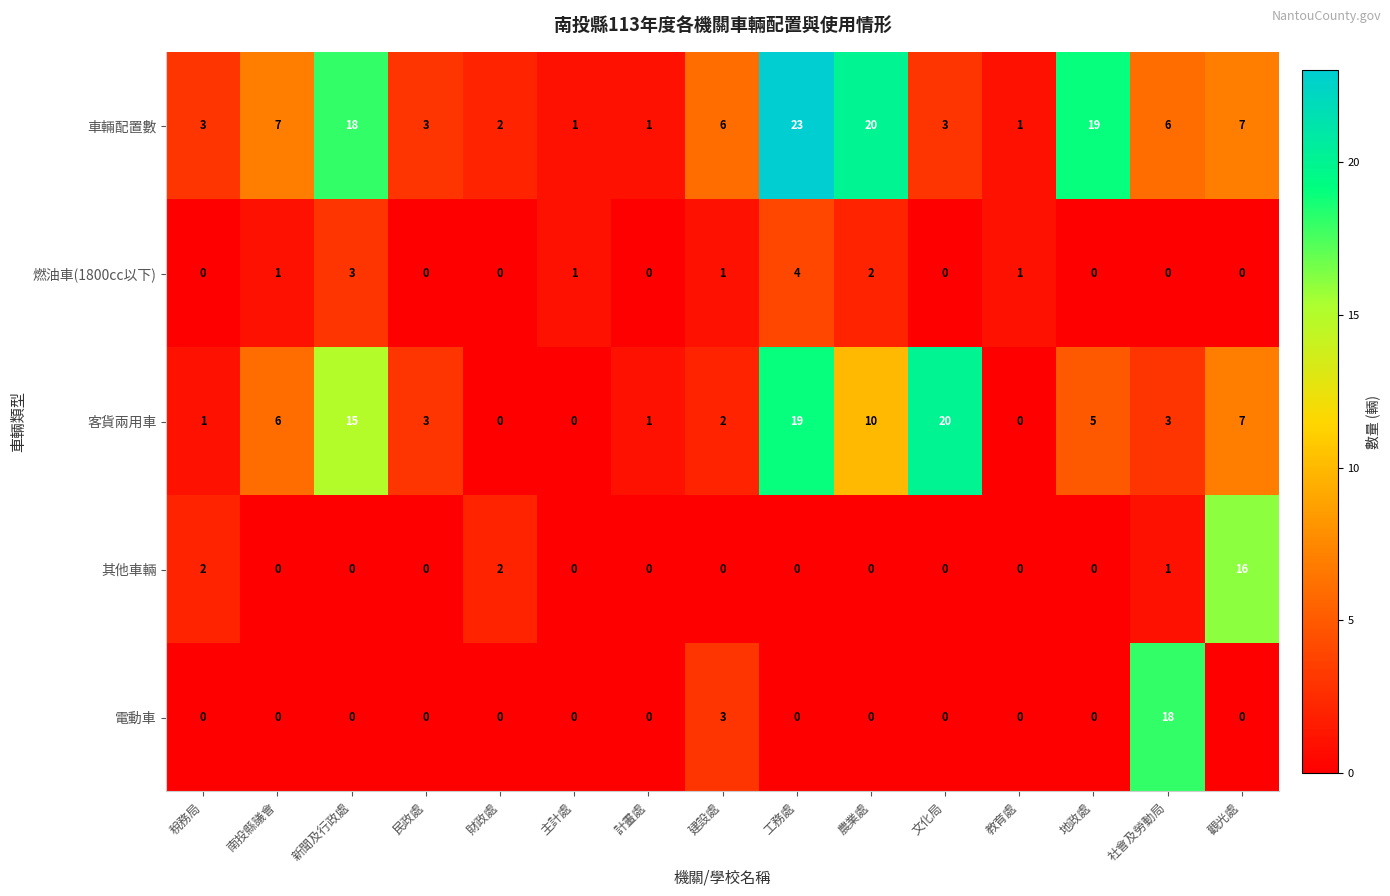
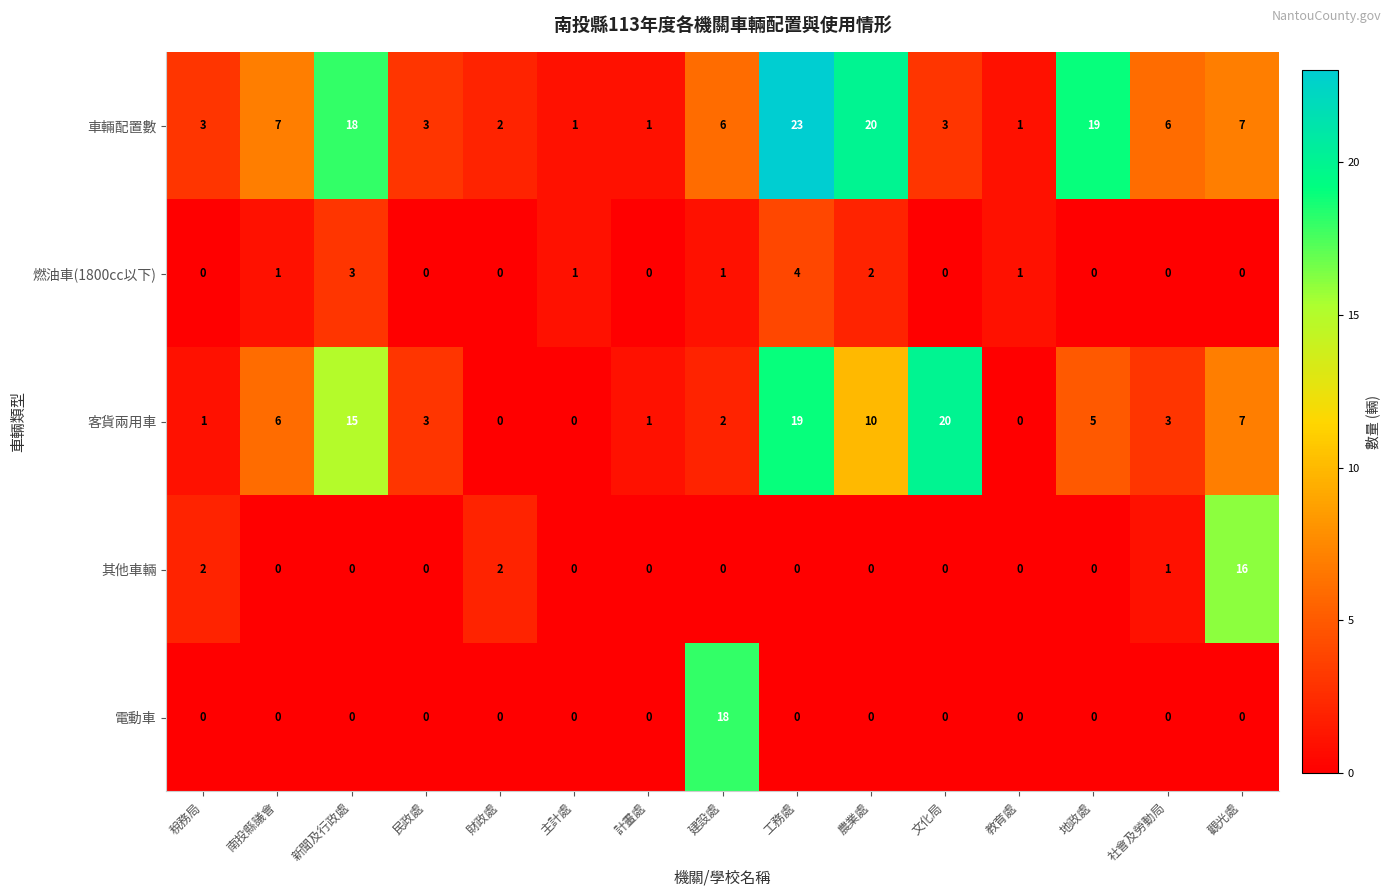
  {
    "車輛配置數": {
      "稅務局": 3,
      "南投縣議會": 7,
      "新聞及行政處": 18,
      "民政處": 3,
      "財政處": 2,
      "主計處": 1,
      "計畫處": 1,
      "建設處": 6,
      "工務處": 23,
      "農業處": 20,
      "文化局": 3,
      "教育處": 1,
      "地政處": 19,
      "社會及勞動局": 6,
      "觀光處": 7
    },
    "燃油車(1800cc以下)": {
      "稅務局": 0,
      "南投縣議會": 1,
      "新聞及行政處": 3,
      "民政處": 0,
      "財政處": 0,
      "主計處": 1,
      "計畫處": 0,
      "建設處": 1,
      "工務處": 4,
      "農業處": 2,
      "文化局": 0,
      "教育處": 1,
      "地政處": 0,
      "社會及勞動局": 0,
      "觀光處": 0
    },
    "客貨兩用車": {
      "稅務局": 1,
      "南投縣議會": 6,
      "新聞及行政處": 15,
      "民政處": 3,
      "財政處": 0,
      "主計處": 0,
      "計畫處": 1,
      "建設處": 2,
      "工務處": 19,
      "農業處": 10,
      "文化局": 20,
      "教育處": 0,
      "地政處": 5,
      "社會及勞動局": 3,
      "觀光處": 7
    },
    "其他車輛": {
      "稅務局": 2,
      "南投縣議會": 0,
      "新聞及行政處": 0,
      "民政處": 0,
      "財政處": 2,
      "主計處": 0,
      "計畫處": 0,
      "建設處": 0,
      "工務處": 0,
      "農業處": 0,
      "文化局": 0,
      "教育處": 0,
      "地政處": 0,
      "社會及勞動局": 1,
      "觀光處": 16
    },
    "電動車": {
      "稅務局": 0,
      "南投縣議會": 0,
      "新聞及行政處": 0,
      "民政處": 0,
      "財政處": 0,
      "主計處": 0,
      "計畫處": 0,
-     "建設處": 3,
+     "建設處": 18,
      "工務處": 0,
      "農業處": 0,
      "文化局": 0,
      "教育處": 0,
      "地政處": 0,
-     "社會及勞動局": 18,
+     "社會及勞動局": 0,
      "觀光處": 0
    }
  }
